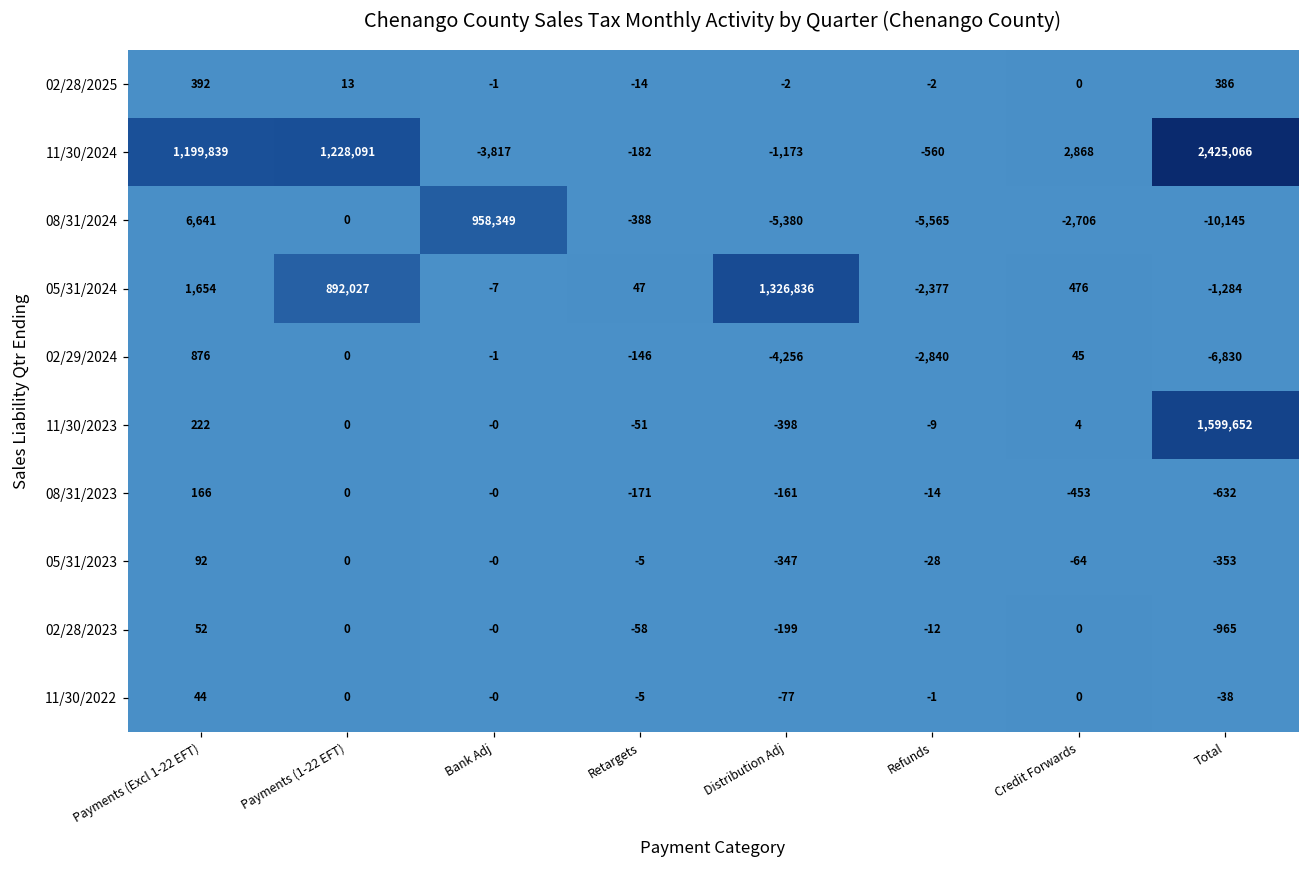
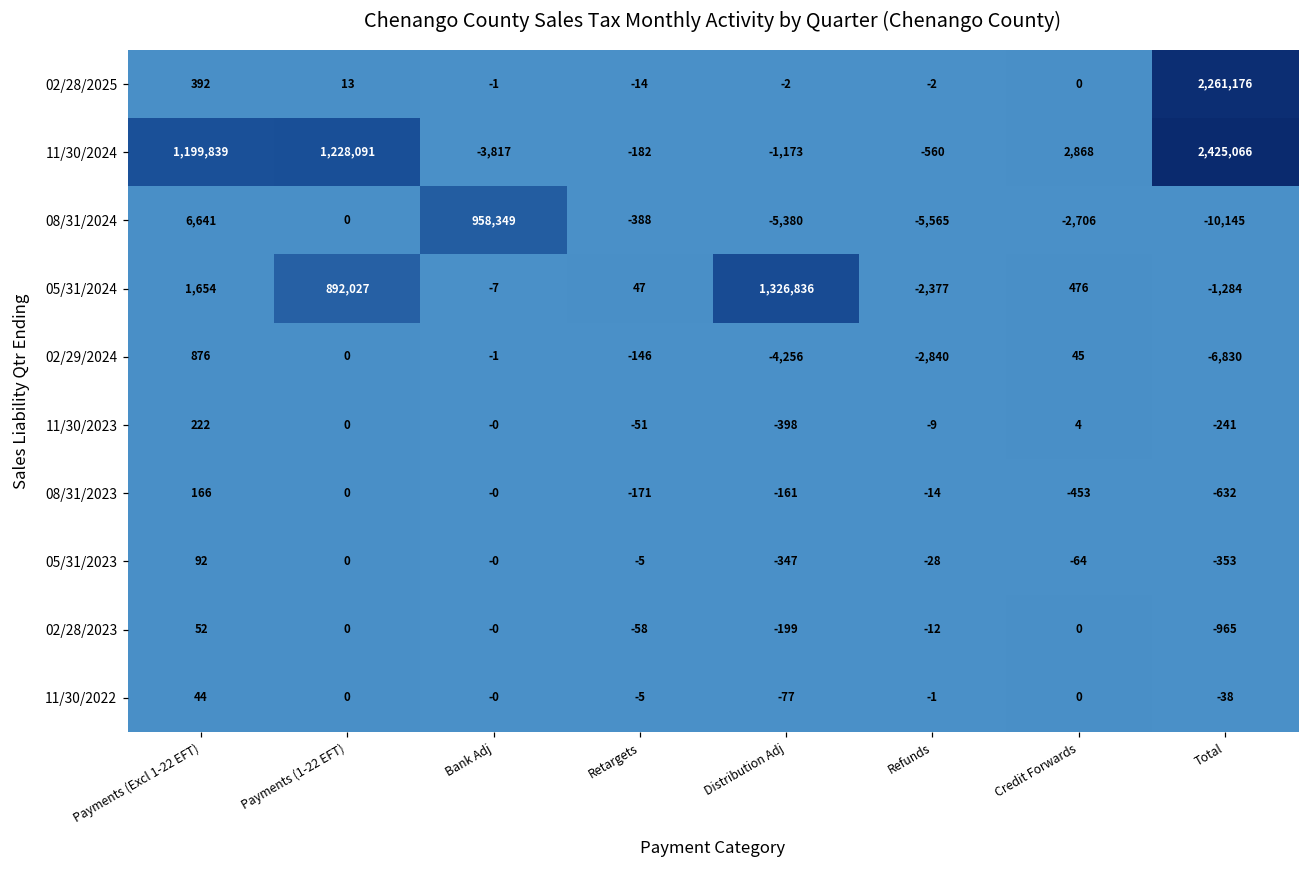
  {
    "02/28/2025": {
      "Payments (Excl 1-22 EFT)": "392",
      "Payments (1-22 EFT)": "13",
      "Bank Adj": "-1",
      "Retargets": "-14",
      "Distribution Adj": "-2",
      "Refunds": "-2",
      "Credit Forwards": "0",
-     "Total": "386"
+     "Total": "2,261,176"
    },
    "11/30/2024": {
      "Payments (Excl 1-22 EFT)": "1,199,839",
      "Payments (1-22 EFT)": "1,228,091",
      "Bank Adj": "-3,817",
      "Retargets": "-182",
      "Distribution Adj": "-1,173",
      "Refunds": "-560",
      "Credit Forwards": "2,868",
      "Total": "2,425,066"
    },
    "08/31/2024": {
      "Payments (Excl 1-22 EFT)": "6,641",
      "Payments (1-22 EFT)": "0",
      "Bank Adj": "958,349",
      "Retargets": "-388",
      "Distribution Adj": "-5,380",
      "Refunds": "-5,565",
      "Credit Forwards": "-2,706",
      "Total": "-10,145"
    },
    "05/31/2024": {
      "Payments (Excl 1-22 EFT)": "1,654",
      "Payments (1-22 EFT)": "892,027",
      "Bank Adj": "-7",
      "Retargets": "47",
      "Distribution Adj": "1,326,836",
      "Refunds": "-2,377",
      "Credit Forwards": "476",
      "Total": "-1,284"
    },
    "02/29/2024": {
      "Payments (Excl 1-22 EFT)": "876",
      "Payments (1-22 EFT)": "0",
      "Bank Adj": "-1",
      "Retargets": "-146",
      "Distribution Adj": "-4,256",
      "Refunds": "-2,840",
      "Credit Forwards": "45",
      "Total": "-6,830"
    },
    "11/30/2023": {
      "Payments (Excl 1-22 EFT)": "222",
      "Payments (1-22 EFT)": "0",
      "Bank Adj": "-0",
      "Retargets": "-51",
      "Distribution Adj": "-398",
      "Refunds": "-9",
      "Credit Forwards": "4",
-     "Total": "1,599,652"
+     "Total": "-241"
    },
    "08/31/2023": {
      "Payments (Excl 1-22 EFT)": "166",
      "Payments (1-22 EFT)": "0",
      "Bank Adj": "-0",
      "Retargets": "-171",
      "Distribution Adj": "-161",
      "Refunds": "-14",
      "Credit Forwards": "-453",
      "Total": "-632"
    },
    "05/31/2023": {
      "Payments (Excl 1-22 EFT)": "92",
      "Payments (1-22 EFT)": "0",
      "Bank Adj": "-0",
      "Retargets": "-5",
      "Distribution Adj": "-347",
      "Refunds": "-28",
      "Credit Forwards": "-64",
      "Total": "-353"
    },
    "02/28/2023": {
      "Payments (Excl 1-22 EFT)": "52",
      "Payments (1-22 EFT)": "0",
      "Bank Adj": "-0",
      "Retargets": "-58",
      "Distribution Adj": "-199",
      "Refunds": "-12",
      "Credit Forwards": "0",
      "Total": "-965"
    },
    "11/30/2022": {
      "Payments (Excl 1-22 EFT)": "44",
      "Payments (1-22 EFT)": "0",
      "Bank Adj": "-0",
      "Retargets": "-5",
      "Distribution Adj": "-77",
      "Refunds": "-1",
      "Credit Forwards": "0",
      "Total": "-38"
    }
  }
